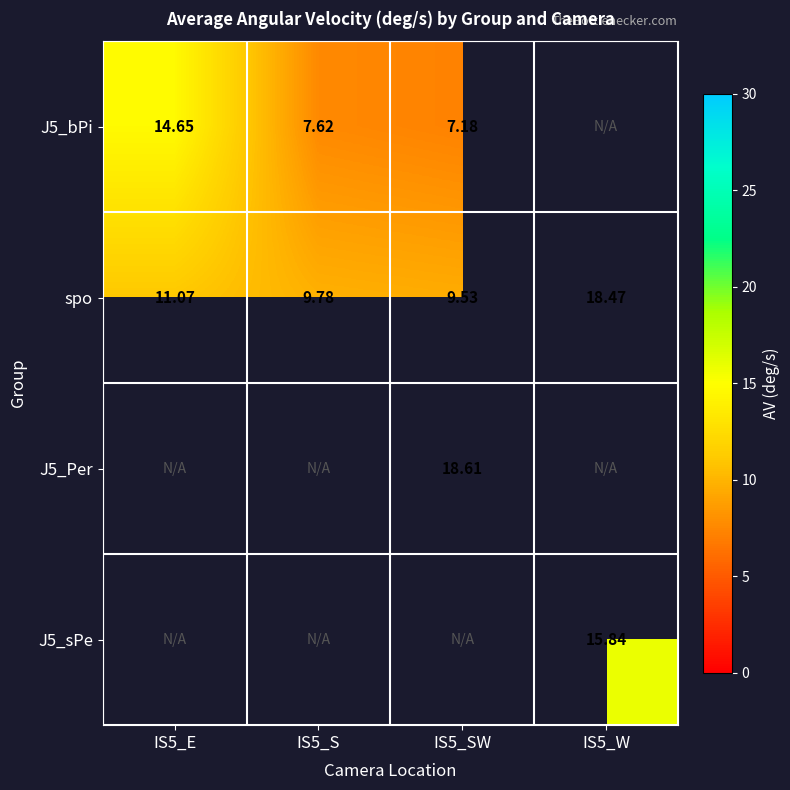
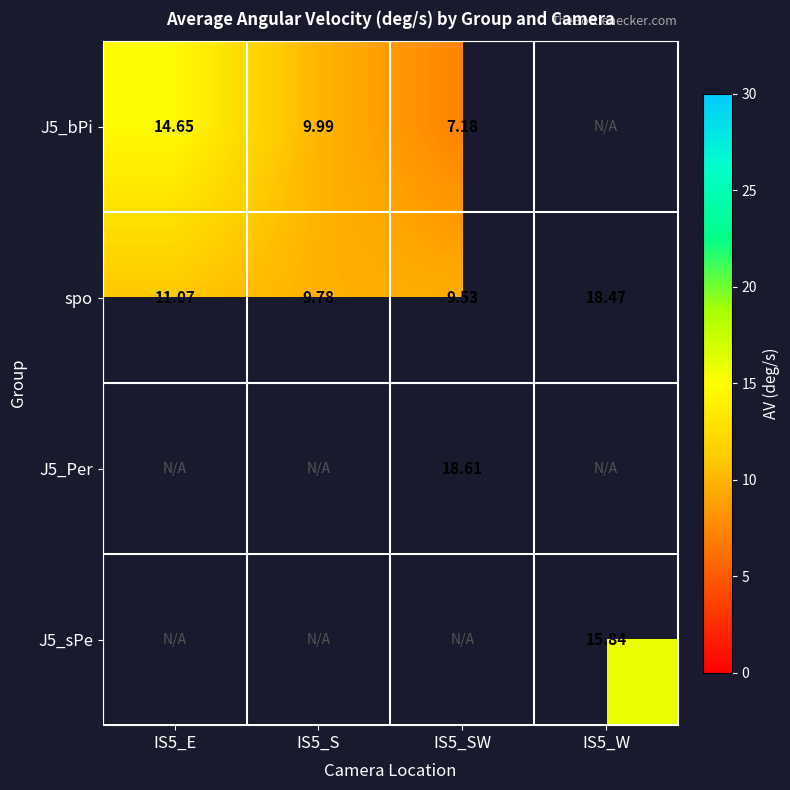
  {
    "J5_bPi": {
      "IS5_E": 14.65,
-     "IS5_S": 7.62,
+     "IS5_S": 9.99,
      "IS5_SW": 7.18
    }
  }
